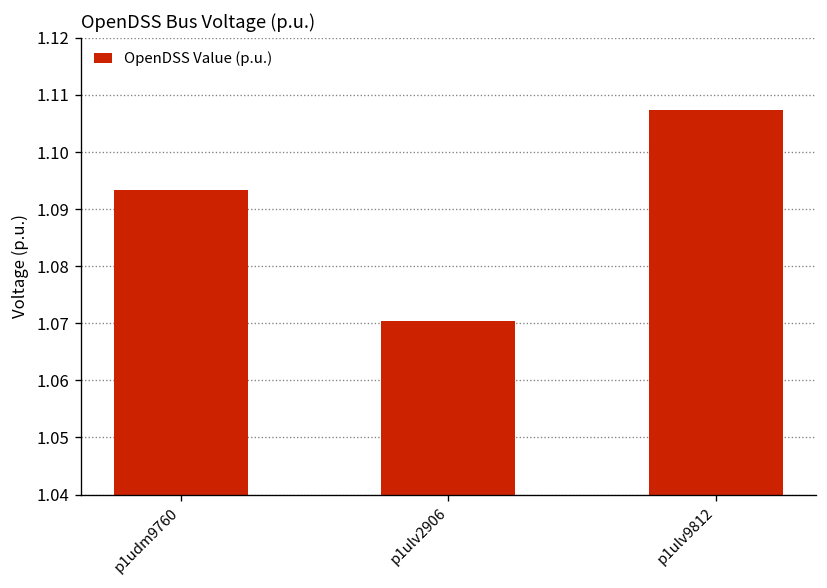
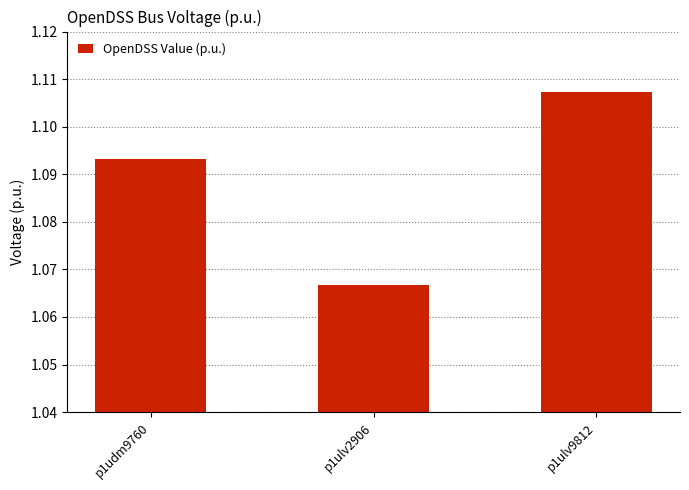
  {
    "p1udm9760": 1.093,
-   "p1ulv2906": 1.070,
+   "p1ulv2906": 1.067,
    "p1ulv9812": 1.107
  }
